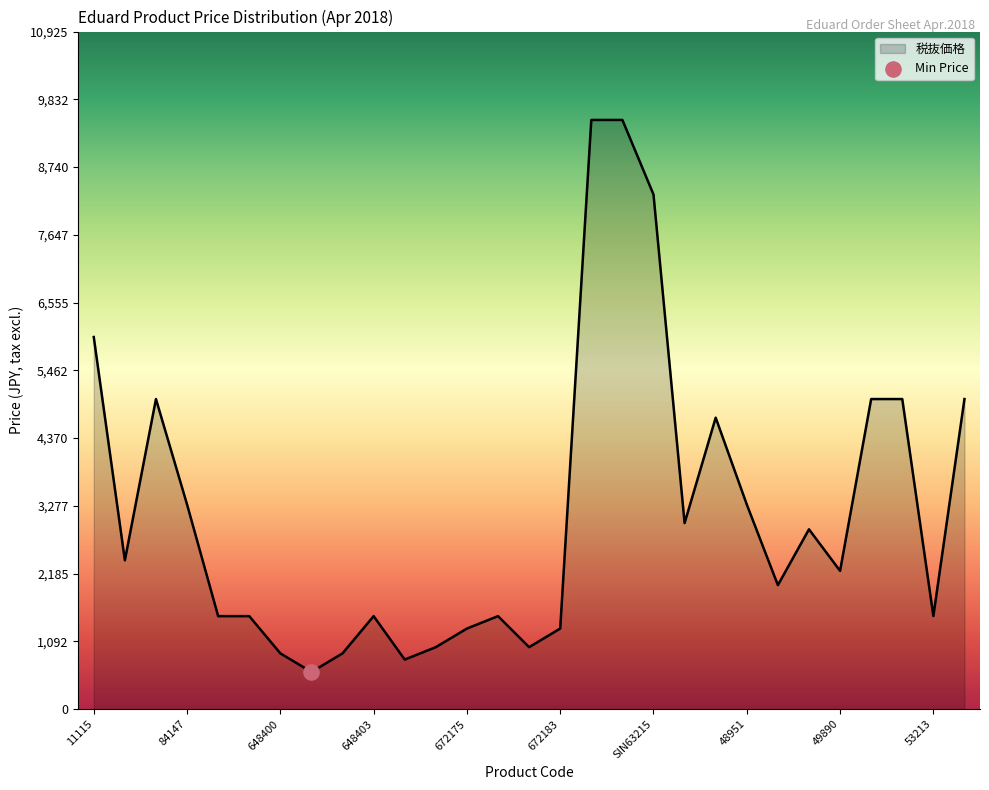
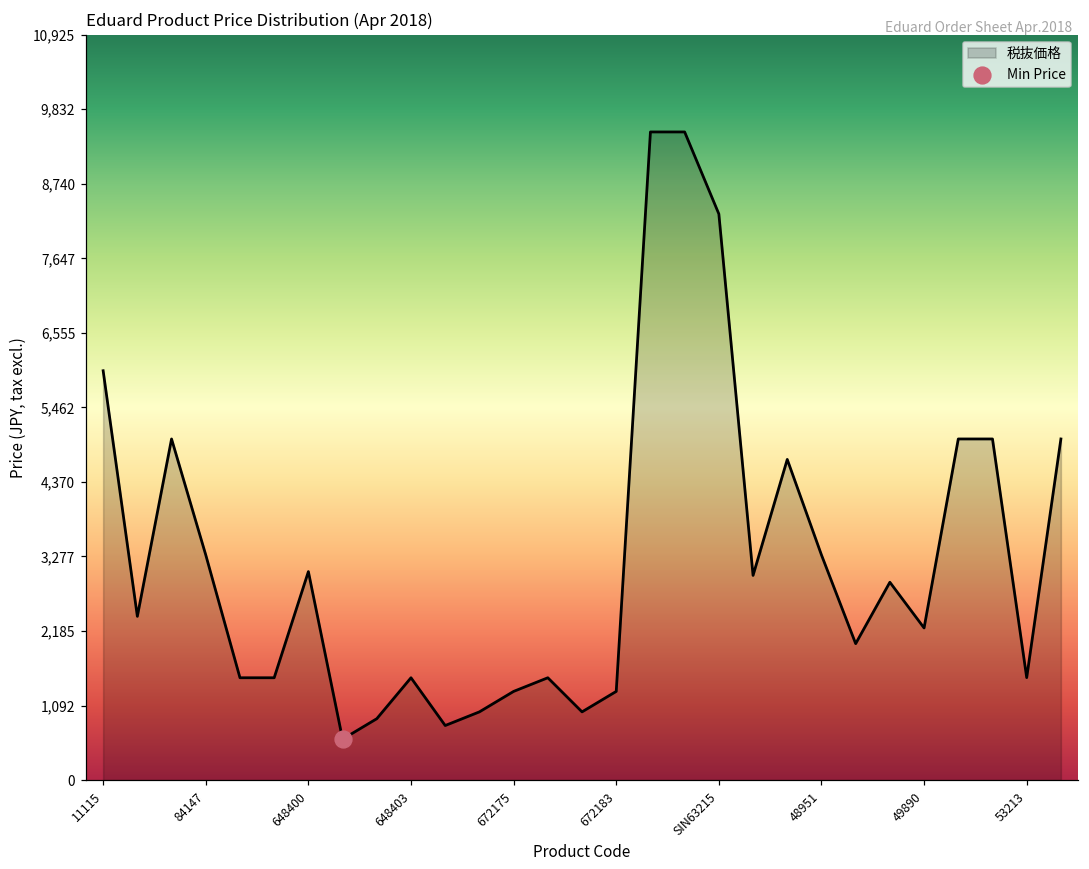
  {
    "税抜価格": {
      "11115": "6,000",
      "84147": "3,300",
-     "648400": "900",
+     "648400": "3,100",
      "648403": "1,500",
      "672175": "1,300",
      "672183": "1,300",
      "SIN63215": "8,300",
      "48951": "3,300",
      "49890": "2,200",
      "53213": "1,500"
    }
  }
